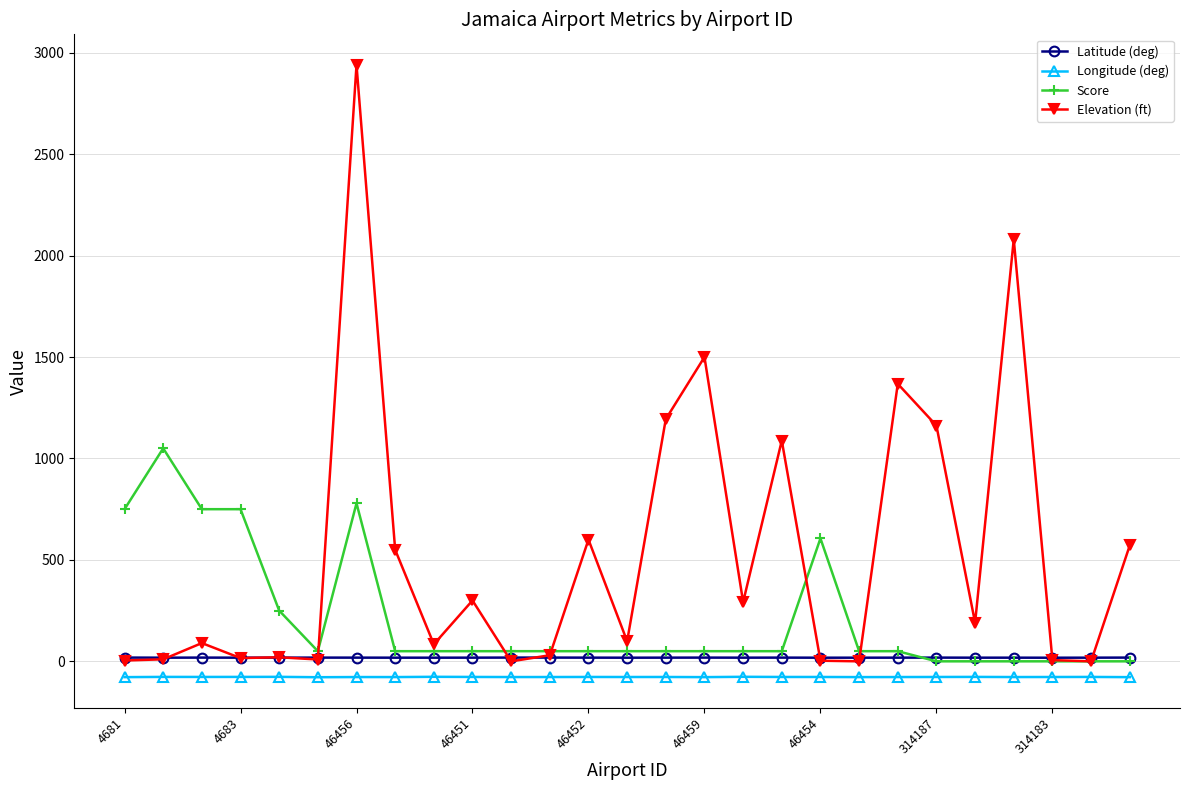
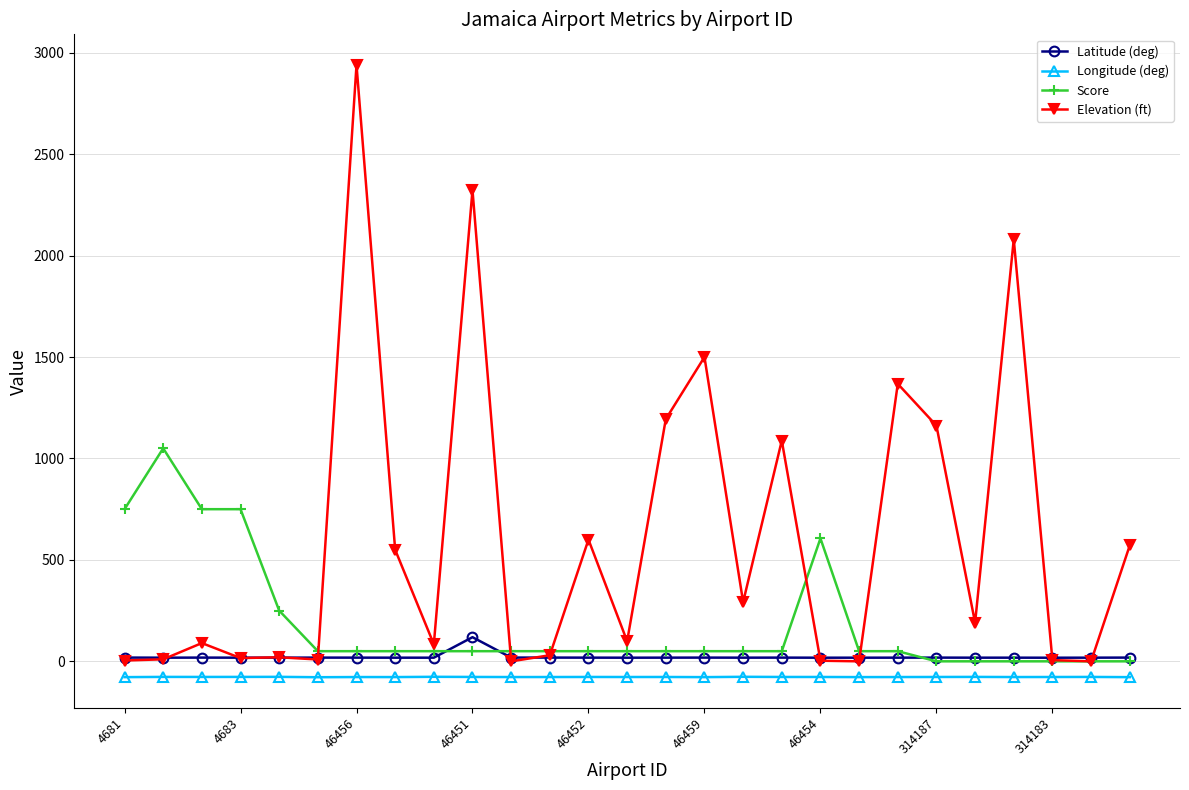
  {
    "Latitude (deg)": {
      "4681": 20,
      "46456": 20,
-     "46451": 20,
+     "46451": 120,
      "46452": 20,
      "46459": 20,
      "46454": 20,
      "314187": 20
    },
    "Longitude (deg)": {
      "4681": -80,
      "4683": -80,
      "46456": -80,
      "46451": -80,
      "46452": -80,
      "46459": -80,
      "46454": -80,
      "314187": -80,
      "314183": -80
    },
    "Score": {
      "4681": 750,
      "4683": 750,
-     "46456": 780,
+     "46456": 50,
      "46451": 50,
      "46452": 50,
      "46459": 50,
      "46454": 610,
      "314187": 0
    },
    "Elevation (ft)": {
      "4681": 0,
      "46456": 2940,
-     "46451": 300,
+     "46451": 2320,
      "46452": 600,
      "46459": 1500,
      "46454": 0,
      "314187": 1160
    }
  }
